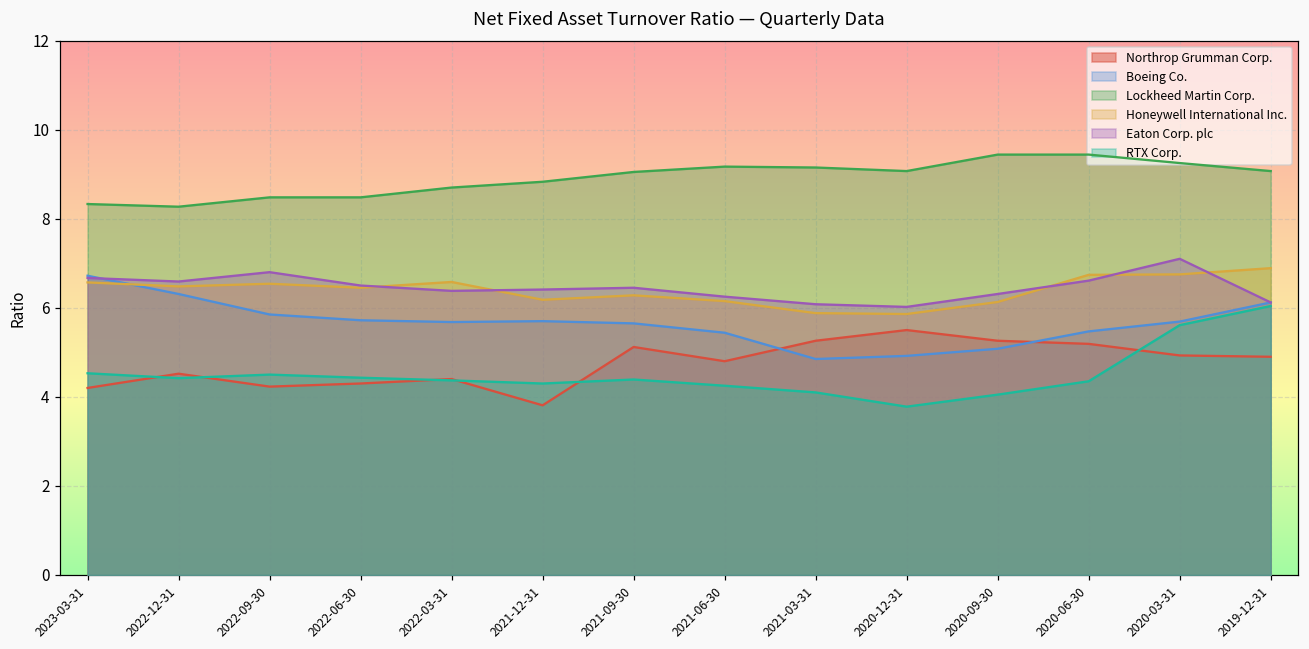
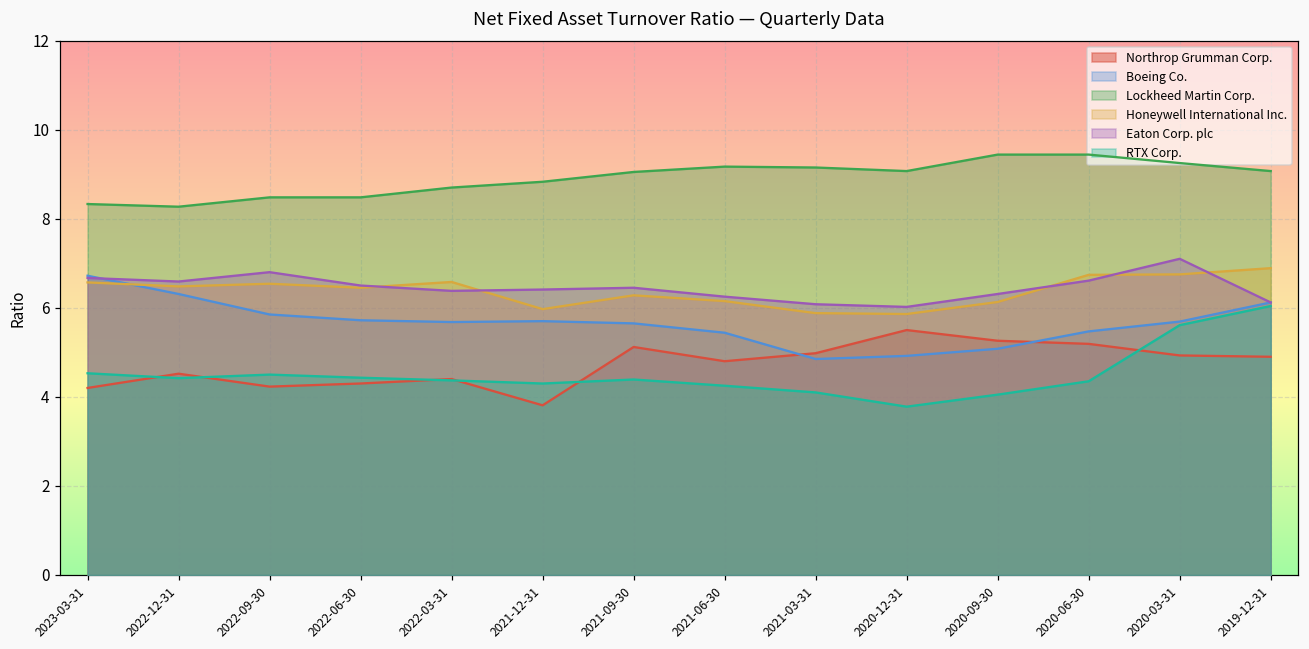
  {
    "Northrop Grumman Corp.": {
      "2023-03-31": 4.2,
      "2022-12-31": 4.5,
      "2022-09-30": 4.2,
      "2022-06-30": 4.3,
      "2021-12-31": 3.8,
      "2021-09-30": 5.1,
      "2021-06-30": 4.8,
-     "2021-03-31": 5.3,
+     "2021-03-31": 5.0,
      "2020-12-31": 5.5,
      "2020-09-30": 5.3,
      "2020-06-30": 5.2,
      "2020-03-31": 4.9,
      "2019-12-31": 4.9
    },
    "Honeywell International Inc.": {
      "2023-03-31": 6.6,
      "2022-12-31": 6.5,
      "2022-09-30": 6.5,
      "2022-03-31": 6.6,
-     "2021-12-31": 6.2,
+     "2021-12-31": 6.0,
      "2021-09-30": 6.3,
      "2021-06-30": 6.2,
      "2021-03-31": 5.9,
      "2020-12-31": 5.9,
      "2020-09-30": 6.1,
      "2020-06-30": 6.7,
      "2020-03-31": 6.8,
      "2019-12-31": 6.9
    }
  }
